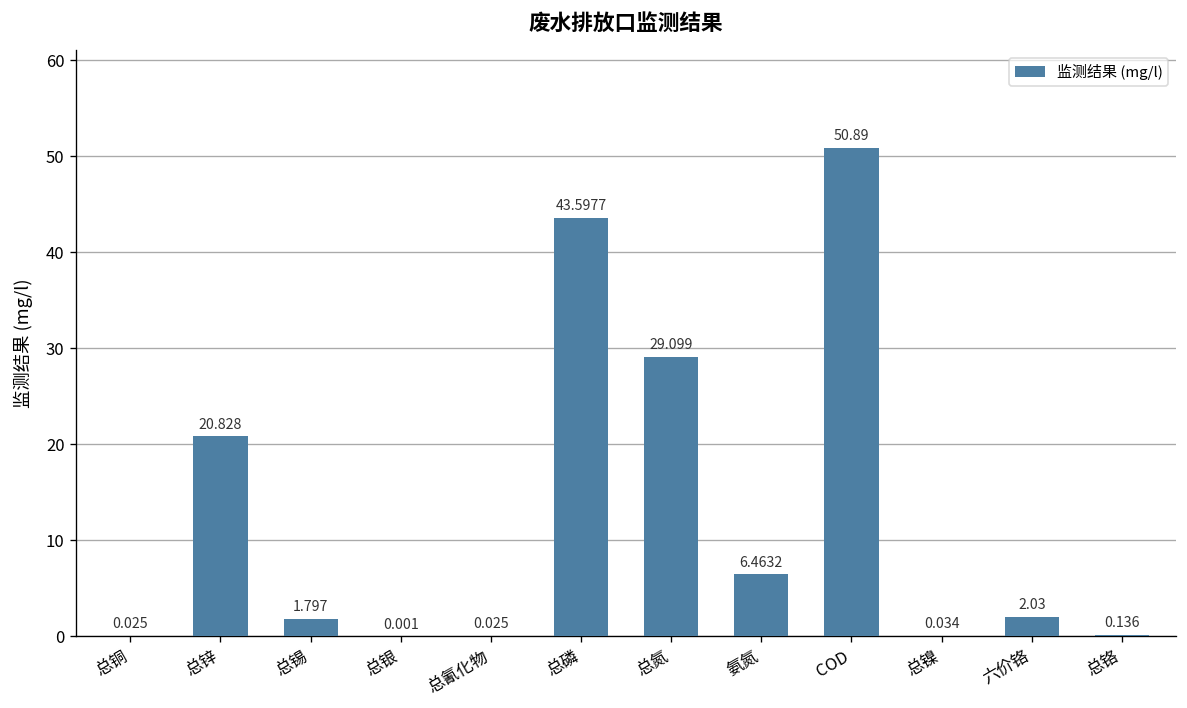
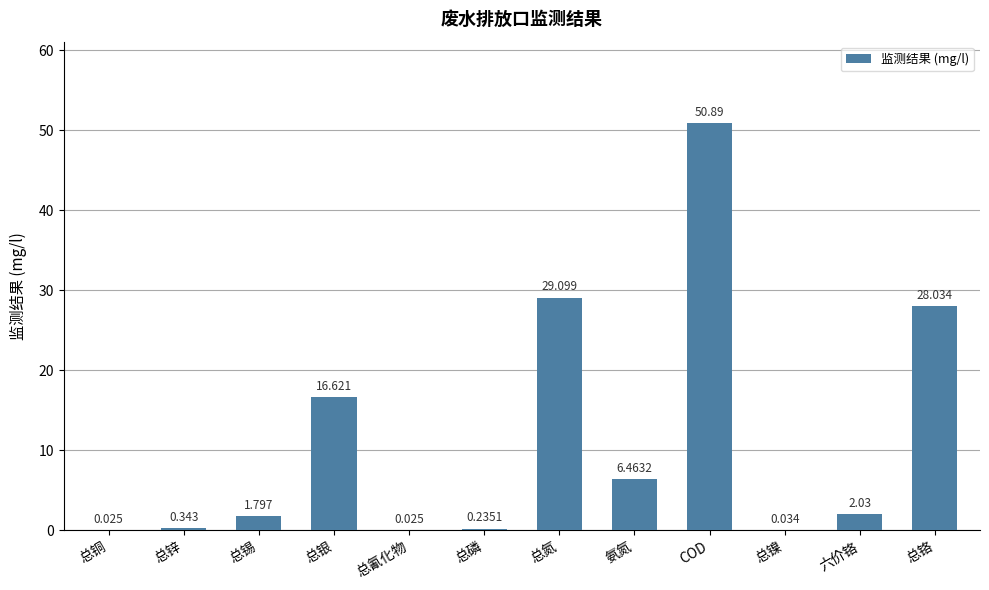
  {
    "总铜": 0.025,
-   "总锌": 20.828,
+   "总锌": 0.343,
    "总锡": 1.797,
-   "总银": 0.001,
+   "总银": 16.621,
    "总氰化物": 0.025,
-   "总磷": 43.5977,
+   "总磷": 0.2351,
    "总氮": 29.099,
    "氨氮": 6.4632,
    "COD": 50.89,
    "总镍": 0.034,
    "六价铬": 2.03,
-   "总铬": 0.136
+   "总铬": 28.034
  }
